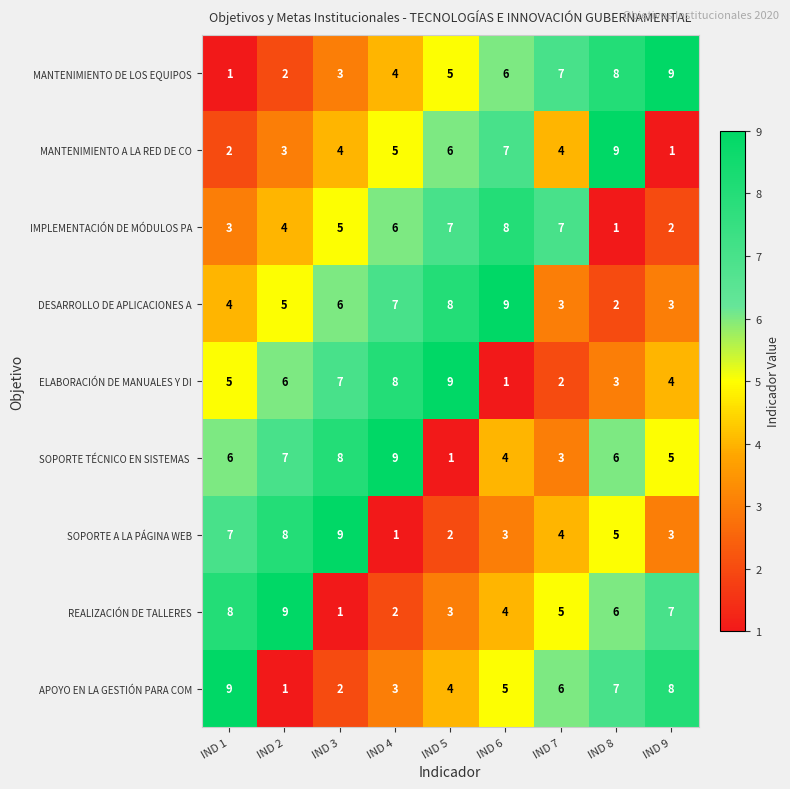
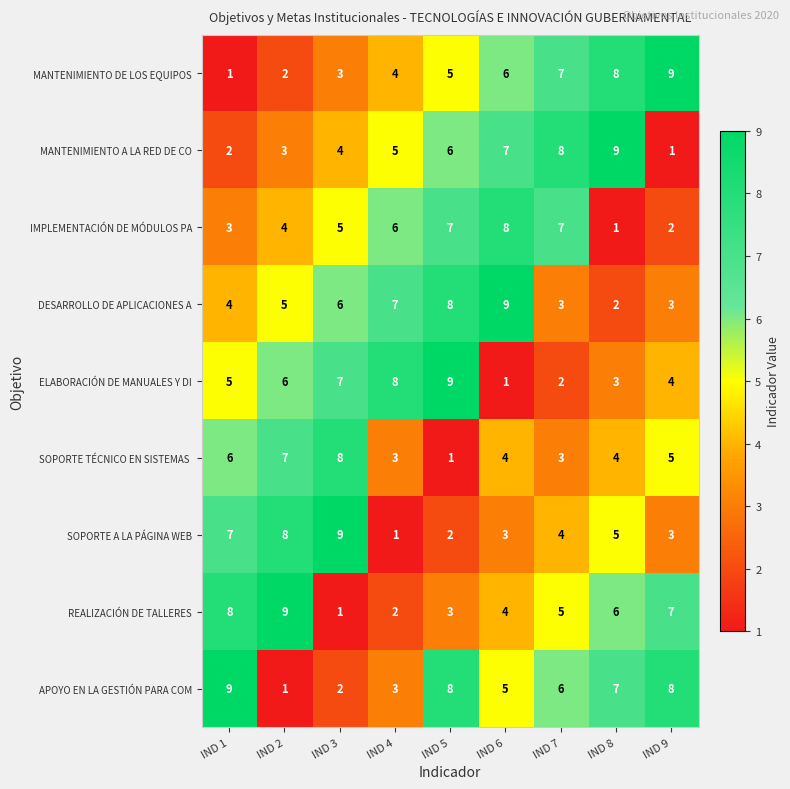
  {
    "MANTENIMIENTO DE LOS EQUIPOS": {
      "IND 1": 1,
      "IND 2": 2,
      "IND 3": 3,
      "IND 4": 4,
      "IND 5": 5,
      "IND 6": 6,
      "IND 7": 7,
      "IND 8": 8,
      "IND 9": 9
    },
    "MANTENIMIENTO A LA RED DE CO": {
      "IND 1": 2,
      "IND 2": 3,
      "IND 3": 4,
      "IND 4": 5,
      "IND 5": 6,
      "IND 6": 7,
-     "IND 7": 4,
+     "IND 7": 8,
      "IND 8": 9,
      "IND 9": 1
    },
    "IMPLEMENTACIÓN DE MÓDULOS PA": {
      "IND 1": 3,
      "IND 2": 4,
      "IND 3": 5,
      "IND 4": 6,
      "IND 5": 7,
      "IND 6": 8,
      "IND 7": 7,
      "IND 8": 1,
      "IND 9": 2
    },
    "DESARROLLO DE APLICACIONES A": {
      "IND 1": 4,
      "IND 2": 5,
      "IND 3": 6,
      "IND 4": 7,
      "IND 5": 8,
      "IND 6": 9,
      "IND 7": 3,
      "IND 8": 2,
      "IND 9": 3
    },
    "ELABORACIÓN DE MANUALES Y DI": {
      "IND 1": 5,
      "IND 2": 6,
      "IND 3": 7,
      "IND 4": 8,
      "IND 5": 9,
      "IND 6": 1,
      "IND 7": 2,
      "IND 8": 3,
      "IND 9": 4
    },
    "SOPORTE TÉCNICO EN SISTEMAS": {
      "IND 1": 6,
      "IND 2": 7,
      "IND 3": 8,
-     "IND 4": 9,
+     "IND 4": 3,
      "IND 5": 1,
      "IND 6": 4,
      "IND 7": 3,
-     "IND 8": 6,
+     "IND 8": 4,
      "IND 9": 5
    },
    "SOPORTE A LA PÁGINA WEB": {
      "IND 1": 7,
      "IND 2": 8,
      "IND 3": 9,
      "IND 4": 1,
      "IND 5": 2,
      "IND 6": 3,
      "IND 7": 4,
      "IND 8": 5,
      "IND 9": 3
    },
    "REALIZACIÓN DE TALLERES": {
      "IND 1": 8,
      "IND 2": 9,
      "IND 3": 1,
      "IND 4": 2,
      "IND 5": 3,
      "IND 6": 4,
      "IND 7": 5,
      "IND 8": 6,
      "IND 9": 7
    },
    "APOYO EN LA GESTIÓN PARA COM": {
      "IND 1": 9,
      "IND 2": 1,
      "IND 3": 2,
      "IND 4": 3,
-     "IND 5": 4,
+     "IND 5": 8,
      "IND 6": 5,
      "IND 7": 6,
      "IND 8": 7,
      "IND 9": 8
    }
  }
